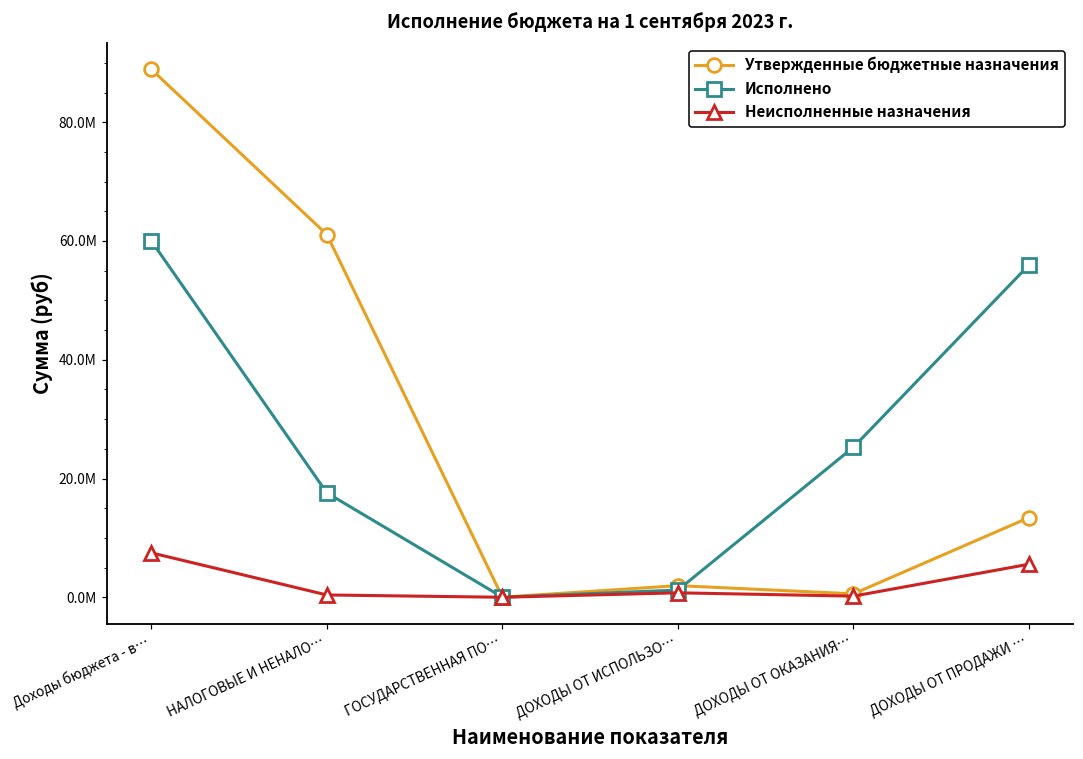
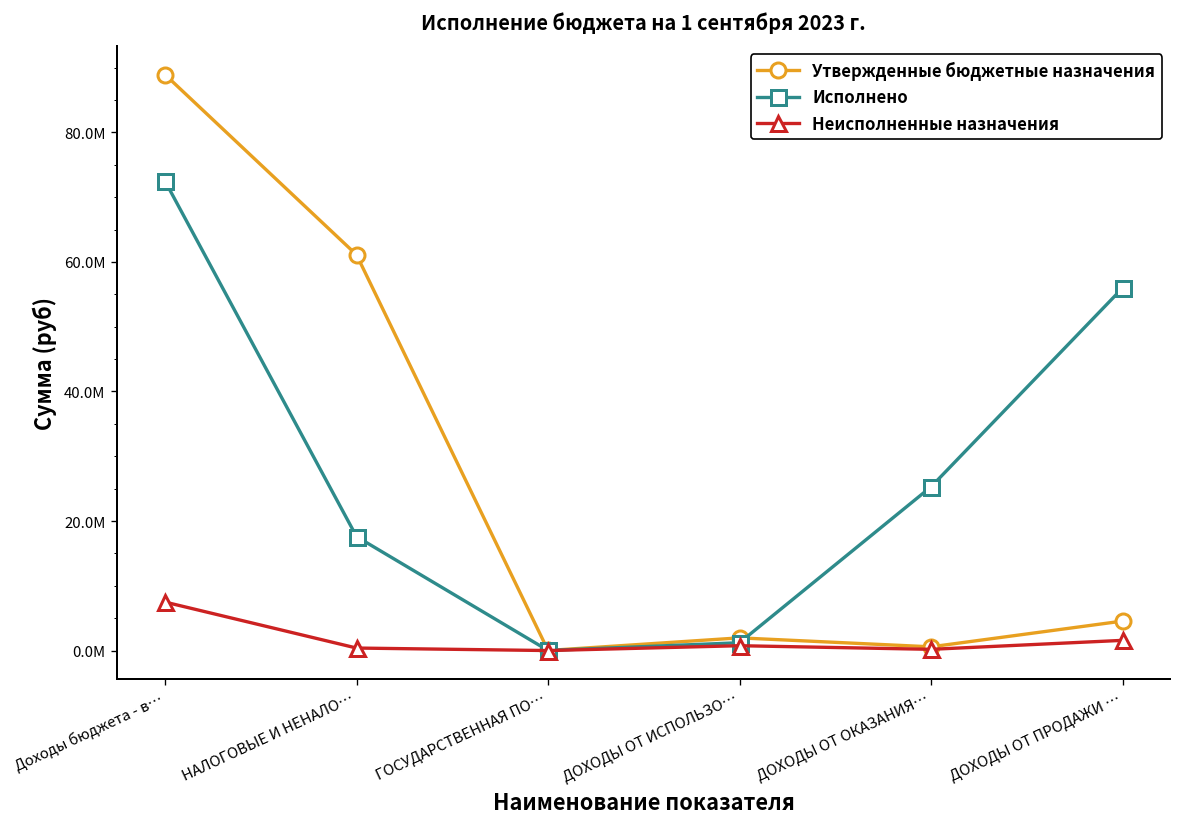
  {
    "Утвержденные бюджетные назначения": {
      "Доходы бюджета - в…": 89000000,
      "НАЛОГОВЫЕ И НЕНАЛО…": 61000000,
      "ДОХОДЫ ОТ ИСПОЛЬЗО…": 2000000,
-     "ДОХОДЫ ОТ ПРОДАЖИ …": 13000000
+     "ДОХОДЫ ОТ ПРОДАЖИ …": 5000000
    },
    "Исполнено": {
-     "Доходы бюджета - в…": 60000000,
+     "Доходы бюджета - в…": 72000000,
      "НАЛОГОВЫЕ И НЕНАЛО…": 18000000,
      "ДОХОДЫ ОТ ОКАЗАНИЯ…": 25000000,
      "ДОХОДЫ ОТ ПРОДАЖИ …": 56000000
    },
    "Неисполненные назначения": {
      "Доходы бюджета - в…": 7000000,
      "НАЛОГОВЫЕ И НЕНАЛО…": 0,
-     "ДОХОДЫ ОТ ПРОДАЖИ …": 6000000
+     "ДОХОДЫ ОТ ПРОДАЖИ …": 2000000
    }
  }
